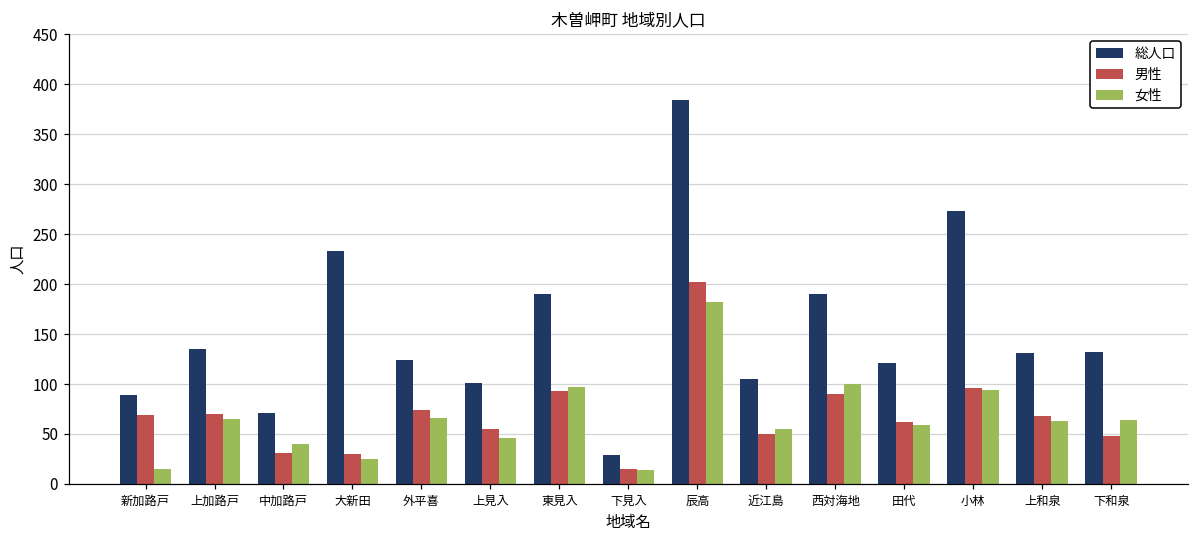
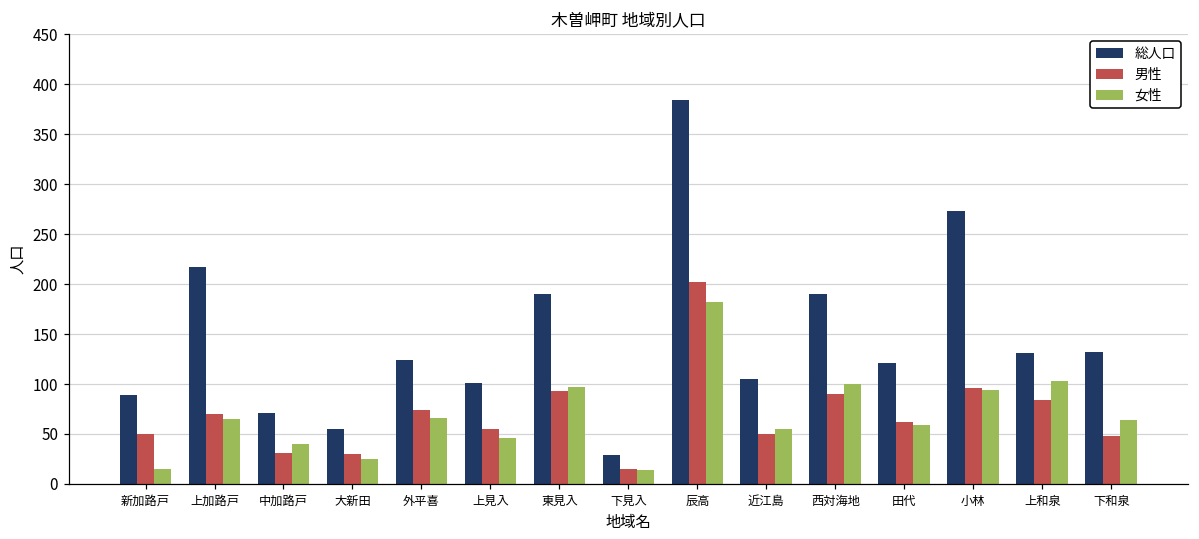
  {
    "総人口": {
      "新加路戸": 90,
-     "上加路戸": 140,
+     "上加路戸": 220,
      "中加路戸": 70,
-     "大新田": 230,
+     "大新田": 60,
      "外平喜": 120,
      "上見入": 100,
      "東見入": 190,
      "下見入": 30,
      "辰高": 380,
      "近江島": 110,
      "西対海地": 190,
      "田代": 120,
      "小林": 270,
      "上和泉": 130,
      "下和泉": 130
    },
    "男性": {
-     "新加路戸": 70,
+     "新加路戸": 50,
      "上加路戸": 70,
      "中加路戸": 30,
      "大新田": 30,
      "外平喜": 70,
      "上見入": 60,
      "東見入": 90,
      "下見入": 20,
      "辰高": 200,
      "近江島": 50,
      "西対海地": 90,
      "田代": 60,
      "小林": 100,
-     "上和泉": 70,
+     "上和泉": 80,
      "下和泉": 50
    },
    "女性": {
      "新加路戸": 20,
      "上加路戸": 70,
      "中加路戸": 40,
      "大新田": 30,
      "外平喜": 70,
      "上見入": 50,
      "東見入": 100,
      "下見入": 10,
      "辰高": 180,
      "近江島": 60,
      "西対海地": 100,
      "田代": 60,
      "小林": 90,
-     "上和泉": 60,
+     "上和泉": 100,
      "下和泉": 60
    }
  }
